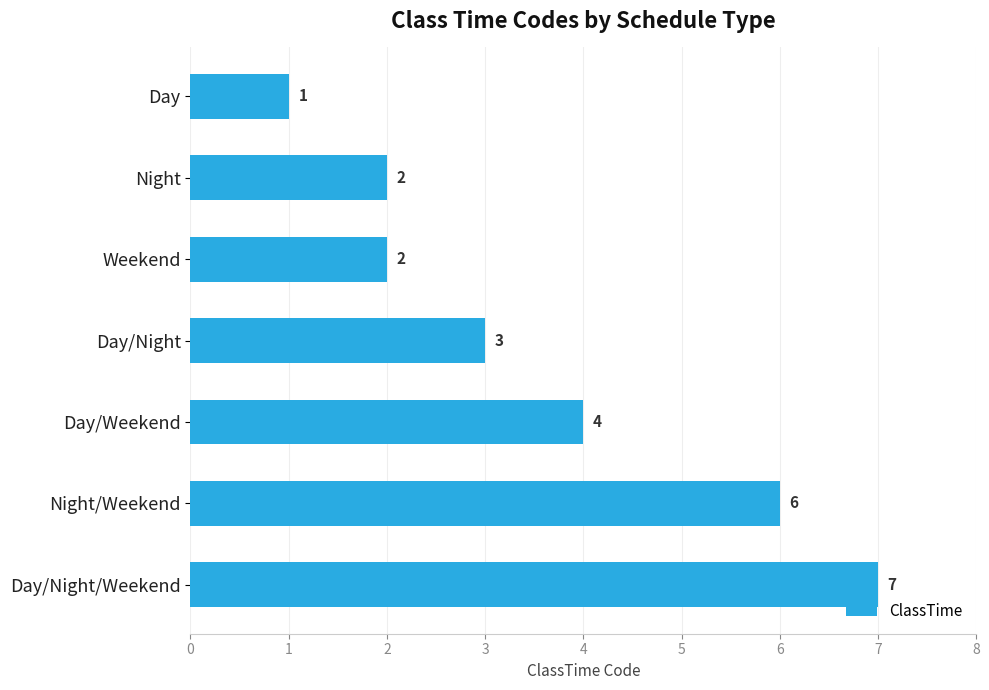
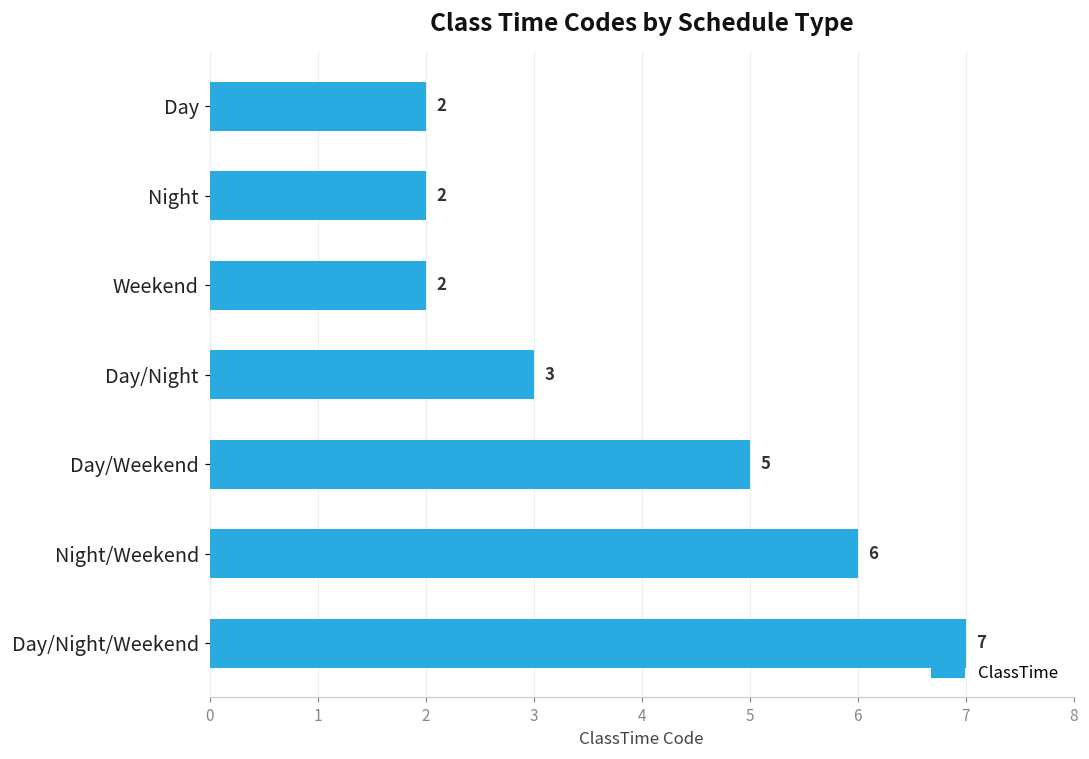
  {
-   "Day": 1,
+   "Day": 2,
    "Night": 2,
    "Weekend": 2,
    "Day/Night": 3,
-   "Day/Weekend": 4,
+   "Day/Weekend": 5,
    "Night/Weekend": 6,
    "Day/Night/Weekend": 7
  }
